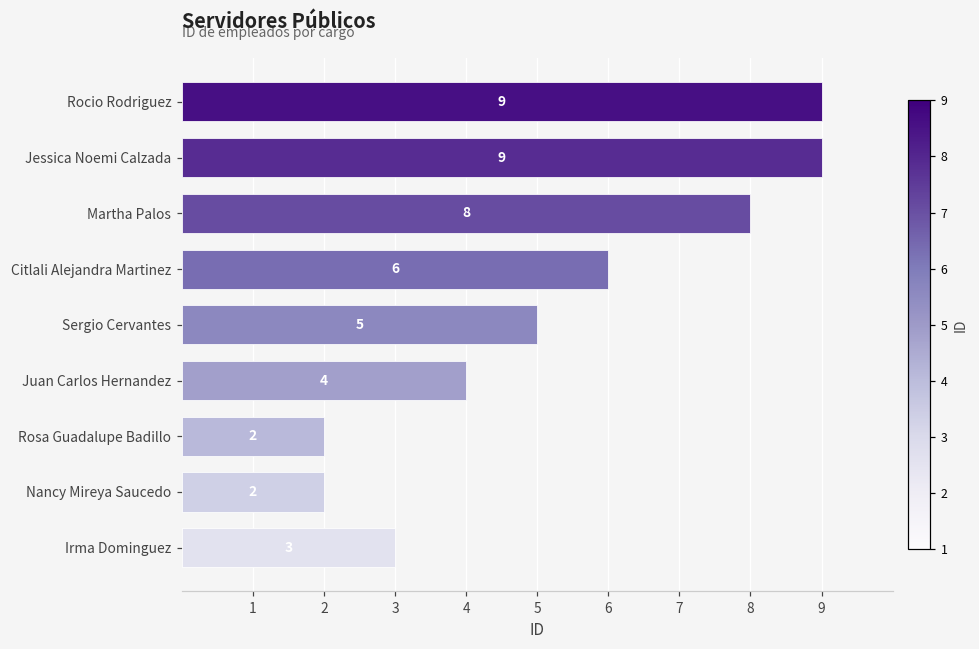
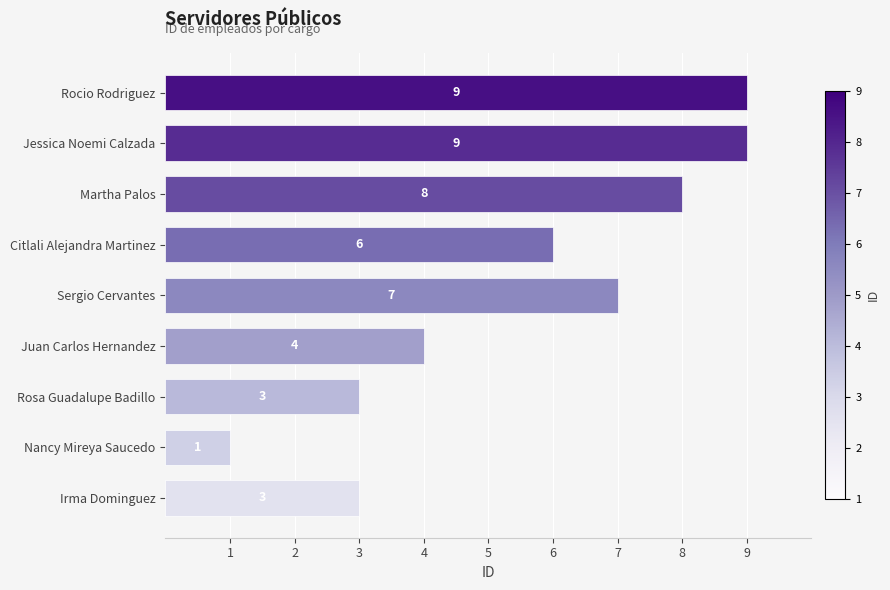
  {
    "Rocio Rodriguez": 9,
    "Jessica Noemi Calzada": 9,
    "Martha Palos": 8,
    "Citlali Alejandra Martinez": 6,
-   "Sergio Cervantes": 5,
+   "Sergio Cervantes": 7,
    "Juan Carlos Hernandez": 4,
-   "Rosa Guadalupe Badillo": 2,
-   "Nancy Mireya Saucedo": 2
+   "Rosa Guadalupe Badillo": 3,
+   "Nancy Mireya Saucedo": 1
  }
